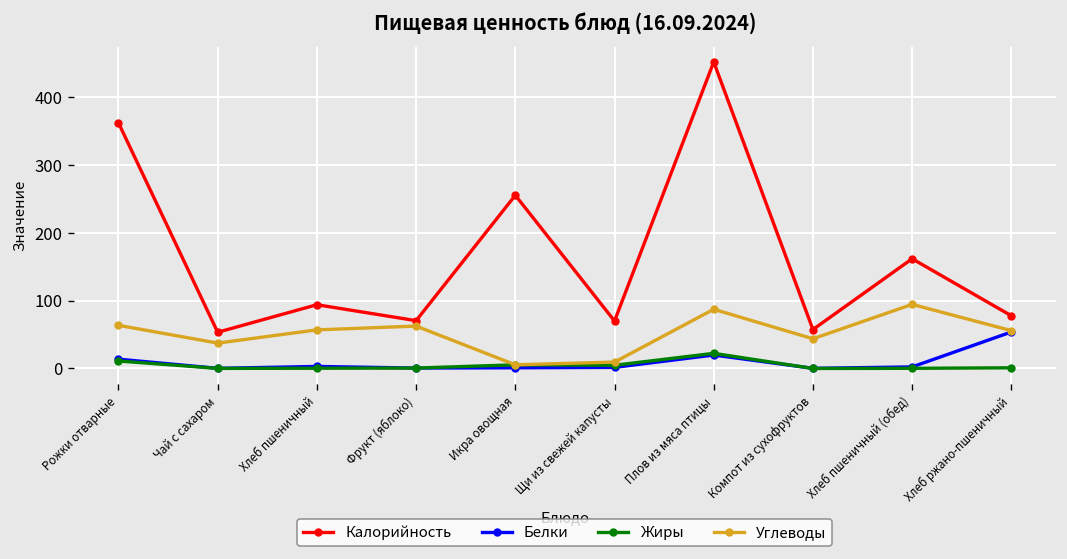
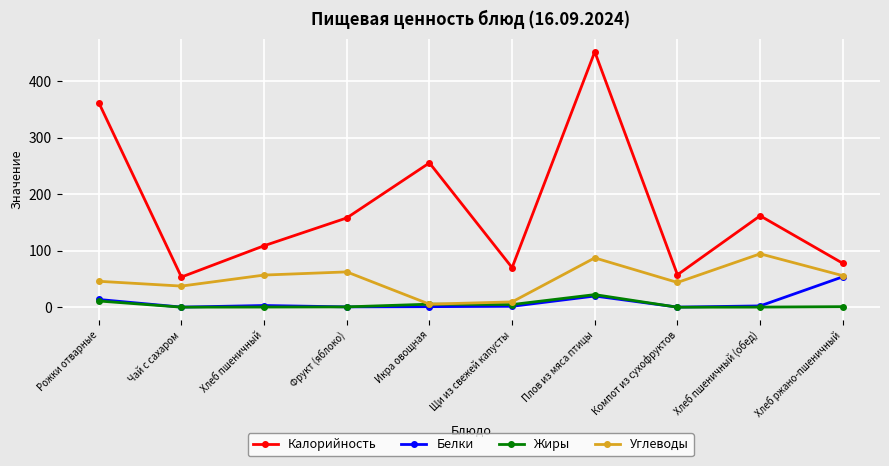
  {
    "Калорийность": {
      "Рожки отварные": 360,
      "Чай с сахаром": 50,
-     "Хлеб пшеничный": 90,
-     "Фрукт (яблоко)": 70,
+     "Хлеб пшеничный": 110,
+     "Фрукт (яблоко)": 160,
      "Икра овощная": 260,
      "Щи из свежей капусты": 70,
      "Плов из мяса птицы": 450,
      "Компот из сухофруктов": 60,
      "Хлеб пшеничный (обед)": 160,
      "Хлеб ржано-пшеничный": 80
    },
    "Жиры": {
      "Хлеб ржано-пшеничный": 0
    },
    "Углеводы": {
-     "Рожки отварные": 60,
+     "Рожки отварные": 50,
      "Чай с сахаром": 40,
      "Хлеб пшеничный": 60,
      "Фрукт (яблоко)": 60,
      "Щи из свежей капусты": 10,
      "Плов из мяса птицы": 90,
      "Компот из сухофруктов": 40,
      "Хлеб пшеничный (обед)": 90
    }
  }
